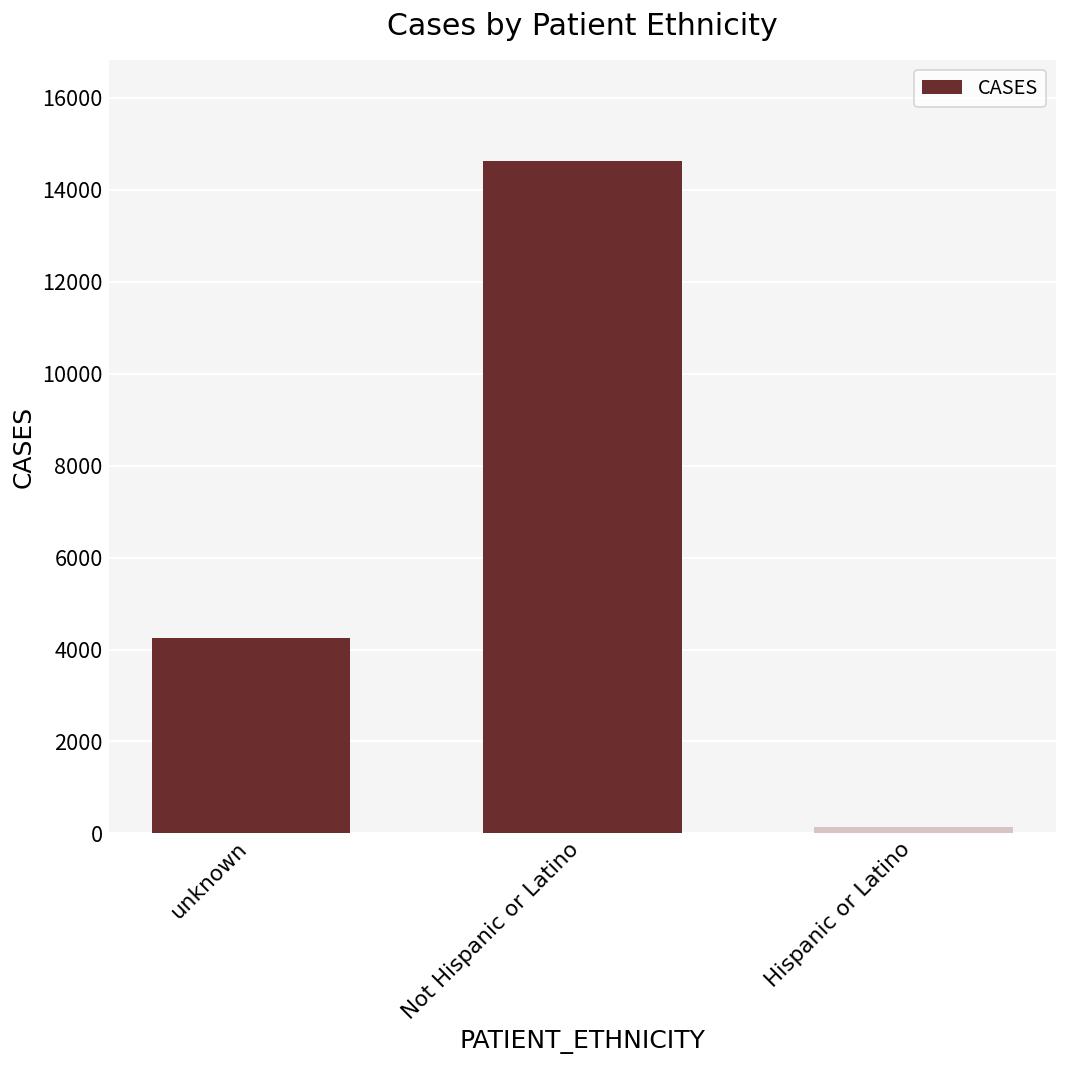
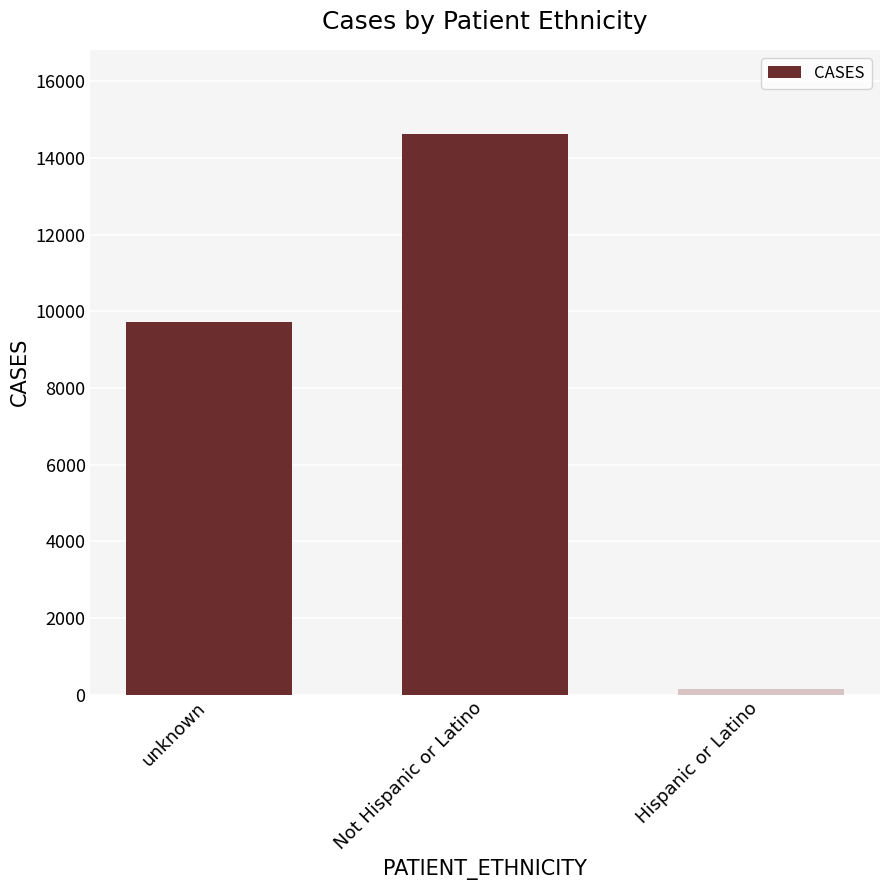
  {
-   "unknown": 4300,
+   "unknown": 9700,
    "Not Hispanic or Latino": 14600,
    "Hispanic or Latino": 100
  }
